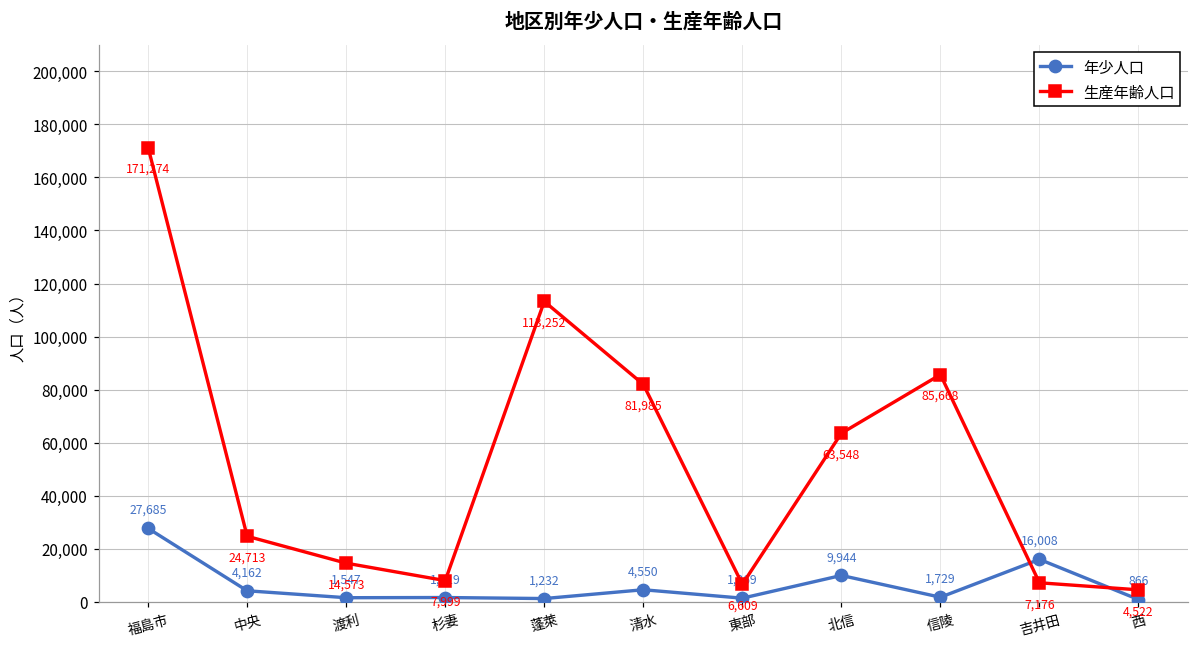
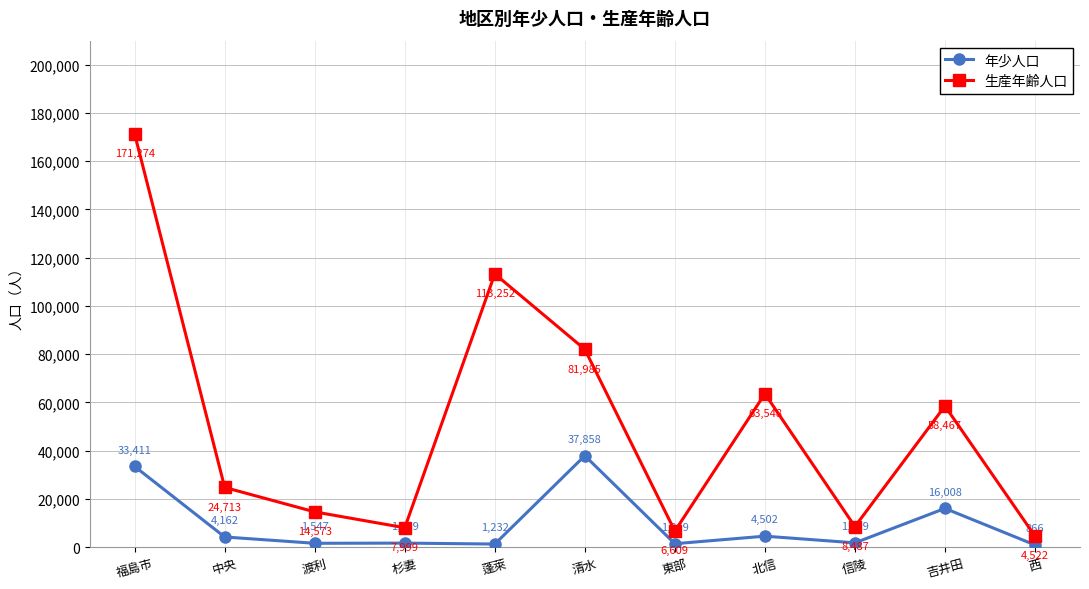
  {
    "年少人口": {
-     "福島市": "27,685",
+     "福島市": "33,411",
      "中央": "4,162",
      "蓬萊": "1,232",
-     "清水": "4,550",
-     "北信": "9,944",
+     "清水": "37,858",
+     "北信": "4,502",
      "信陵": "1,729",
      "吉井田": "16,008",
      "西": "866"
    },
    "生産年齢人口": {
      "福島市": "171,274",
      "中央": "24,713",
      "蓬萊": "113,252",
      "清水": "81,985",
      "北信": "63,548",
-     "信陵": "85,668",
-     "吉井田": "7,176",
+     "信陵": "8,487",
+     "吉井田": "58,467",
      "西": "4,522"
    }
  }
